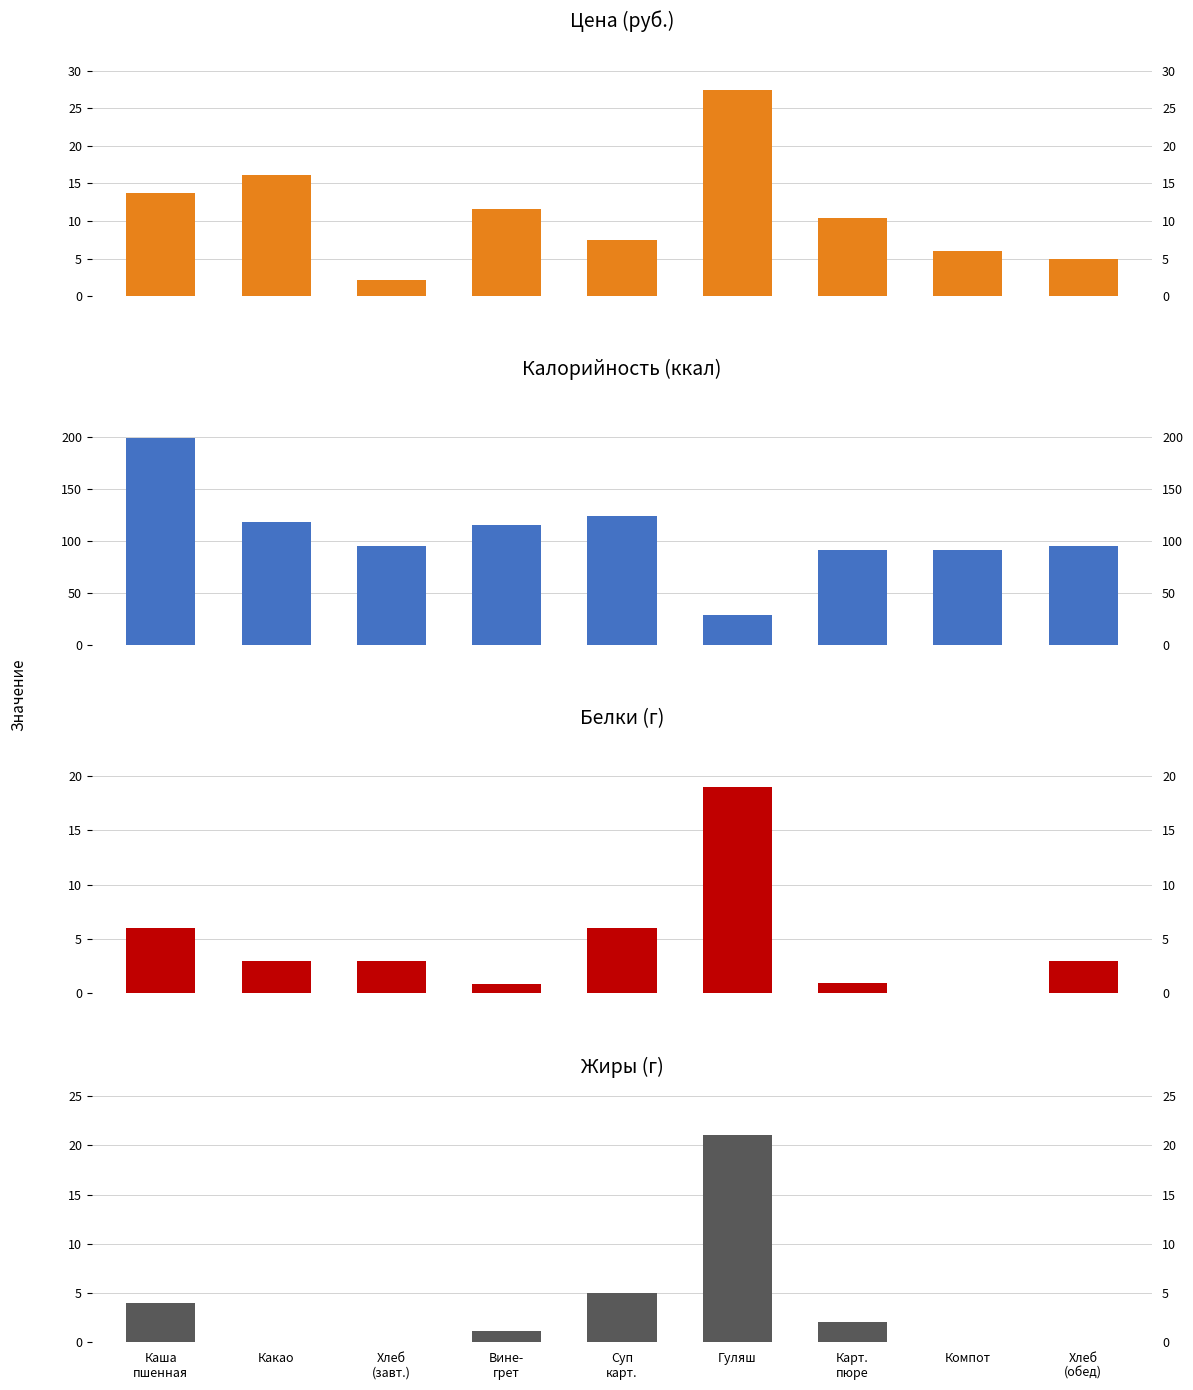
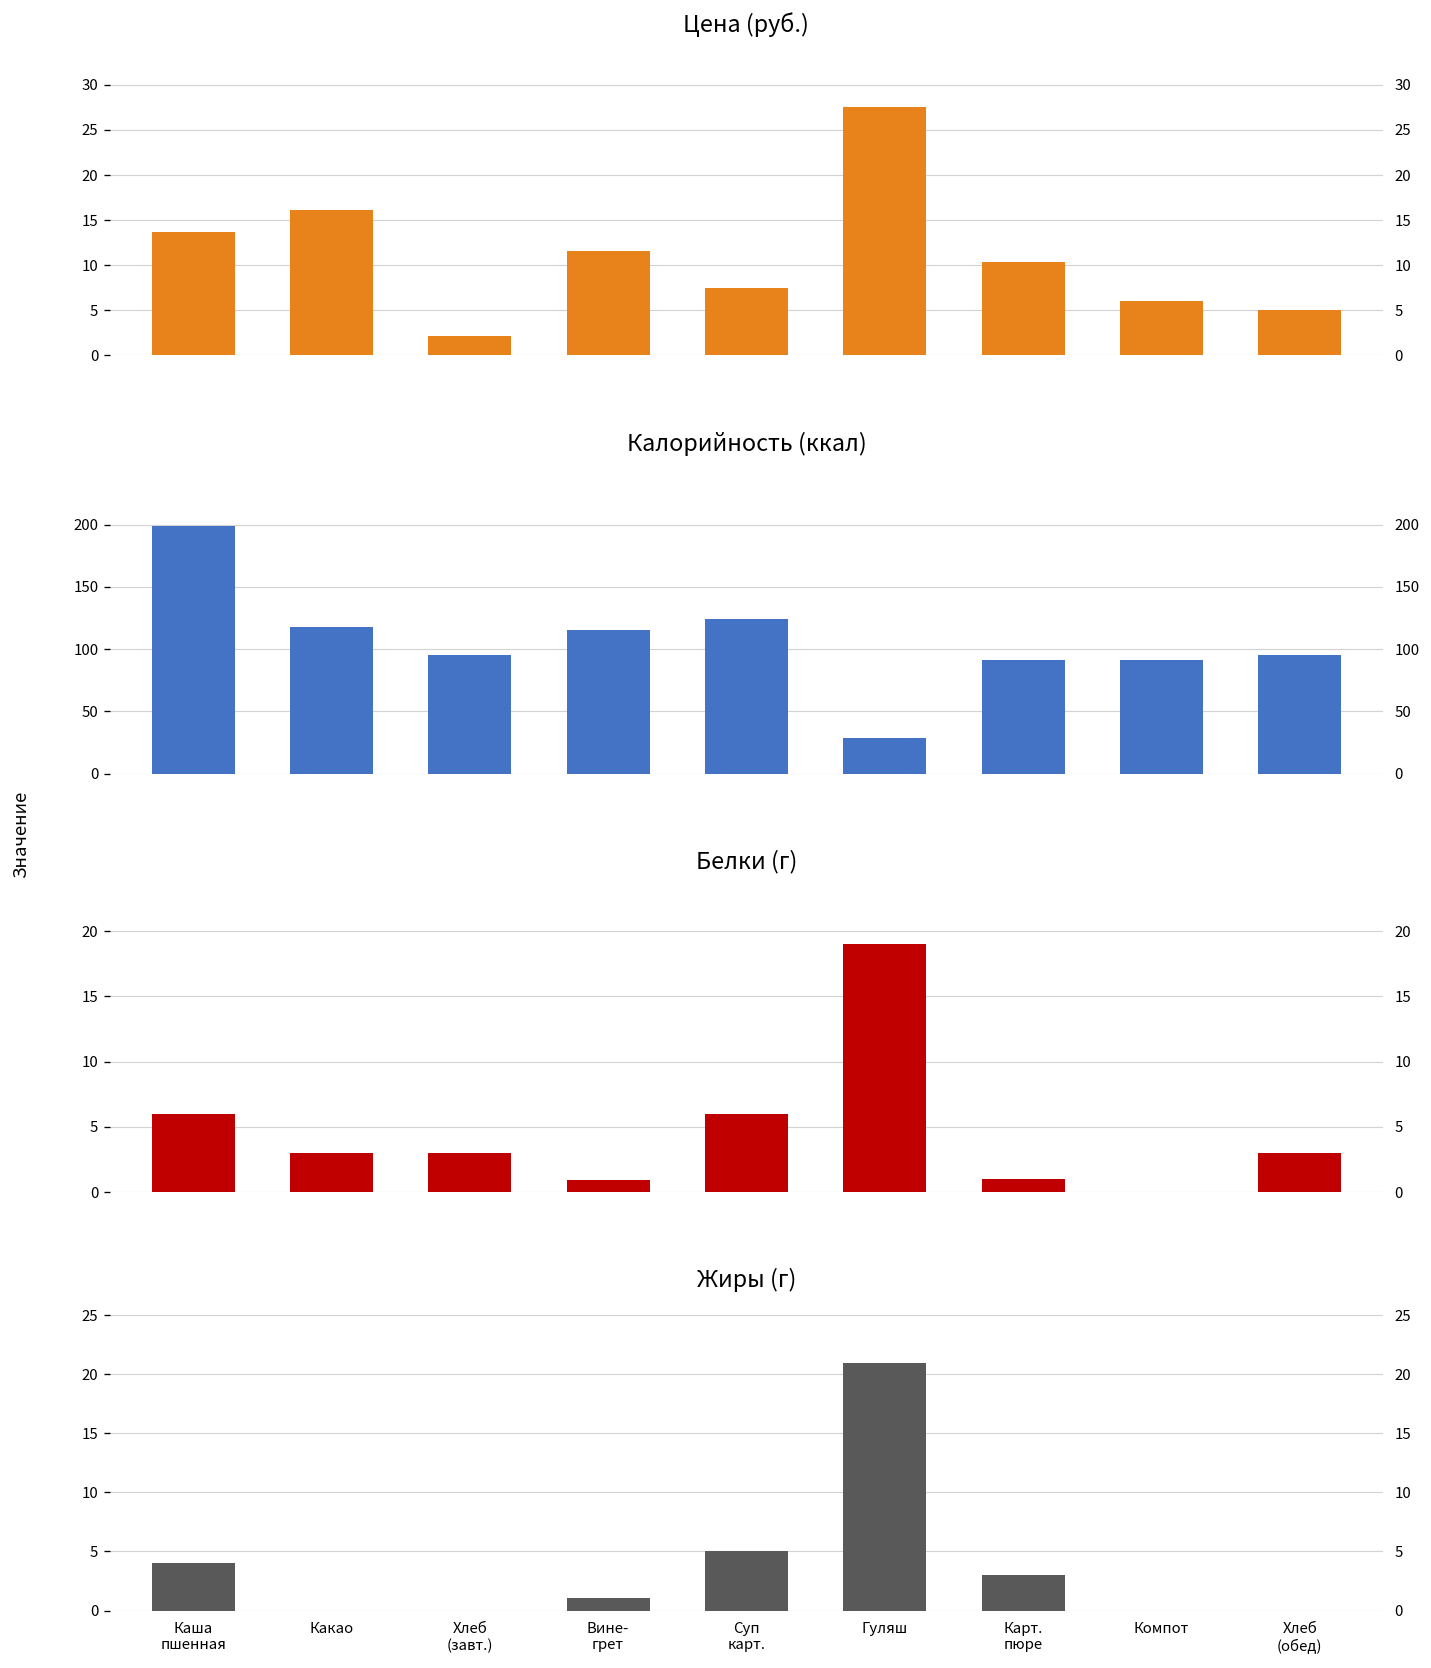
  {
    "Жиры (г)": {
      "Каша пшенная": 4,
      "Какао": 0,
      "Хлеб (завт.)": 0,
      "Вине- грет": 1,
      "Суп карт.": 5,
      "Гуляш": 21,
-     "Карт. пюре": 2,
+     "Карт. пюре": 3,
      "Компот": 0,
      "Хлеб (обед)": 0
    }
  }
